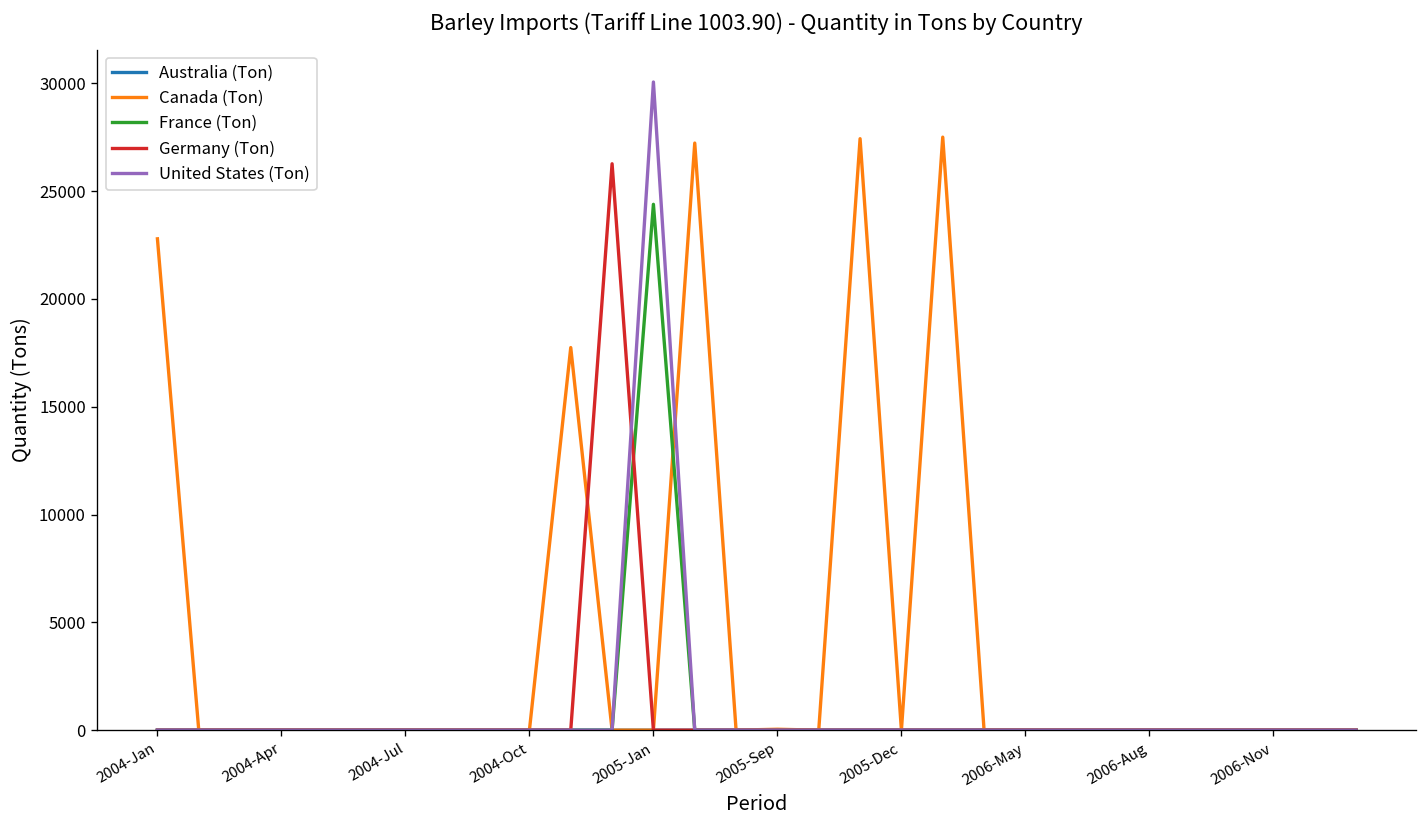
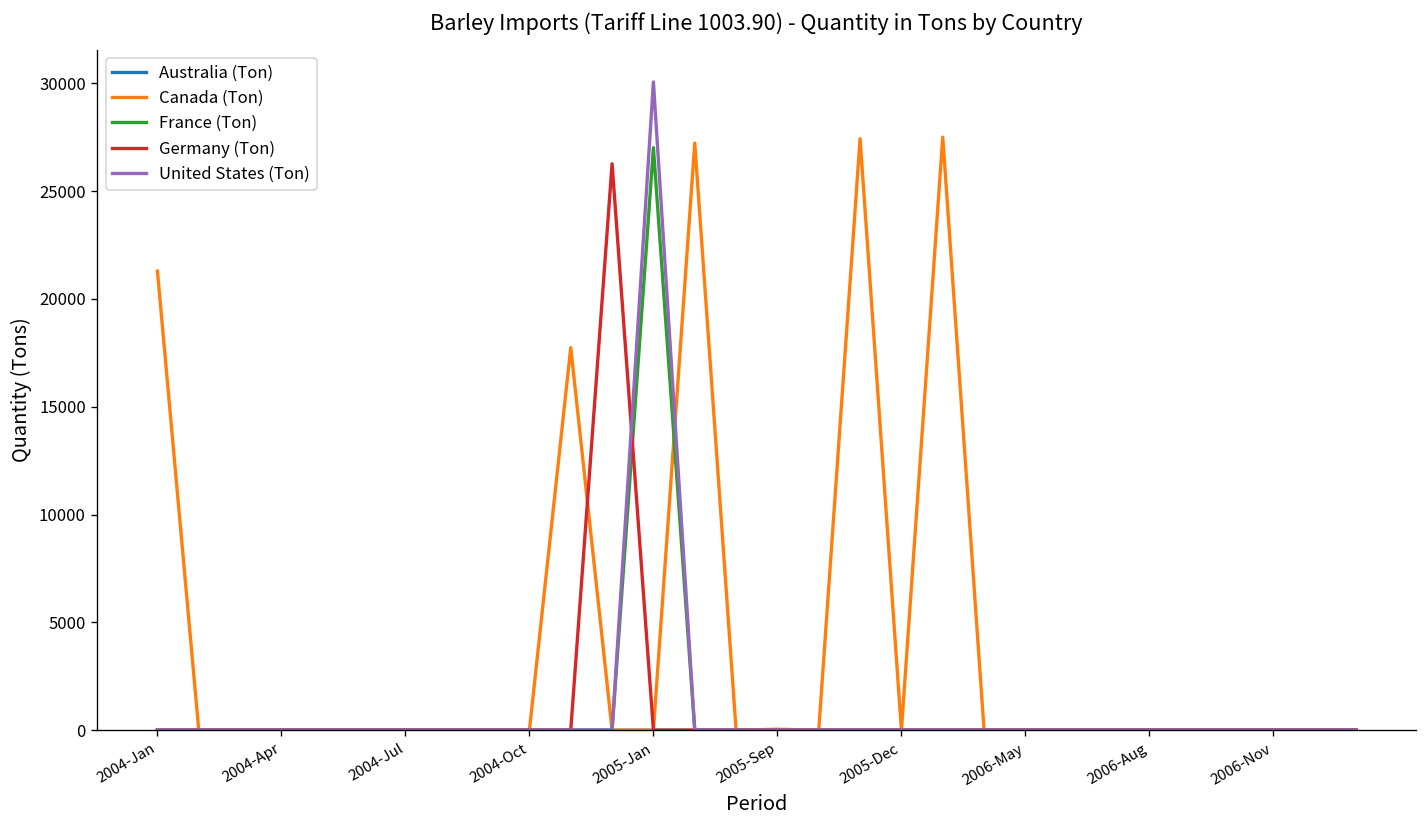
  {
    "Canada (Ton)": {
-     "2004-Jan": 22800
+     "2004-Jan": 21300
    },
    "France (Ton)": {
-     "2005-Jan": 24400
+     "2005-Jan": 27000
    },
    "United States (Ton)": {
      "2005-Jan": 30100
    }
  }
